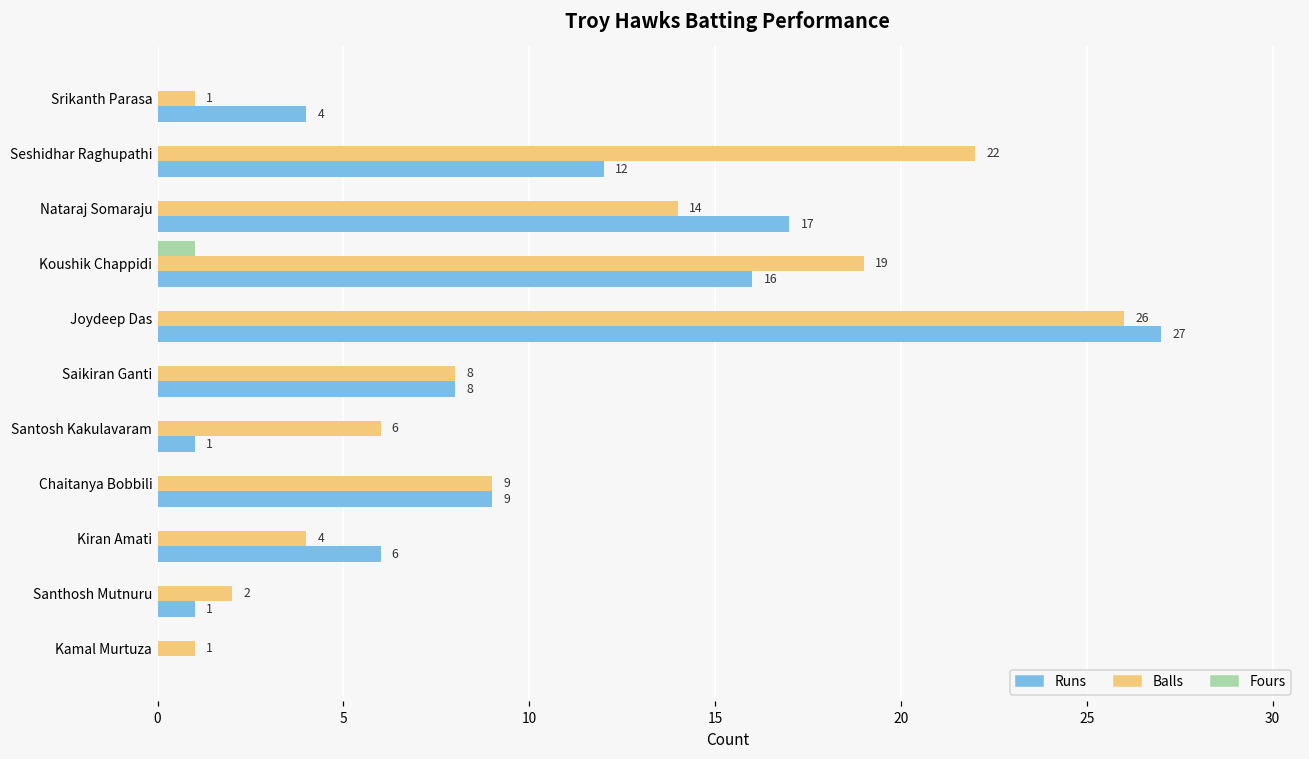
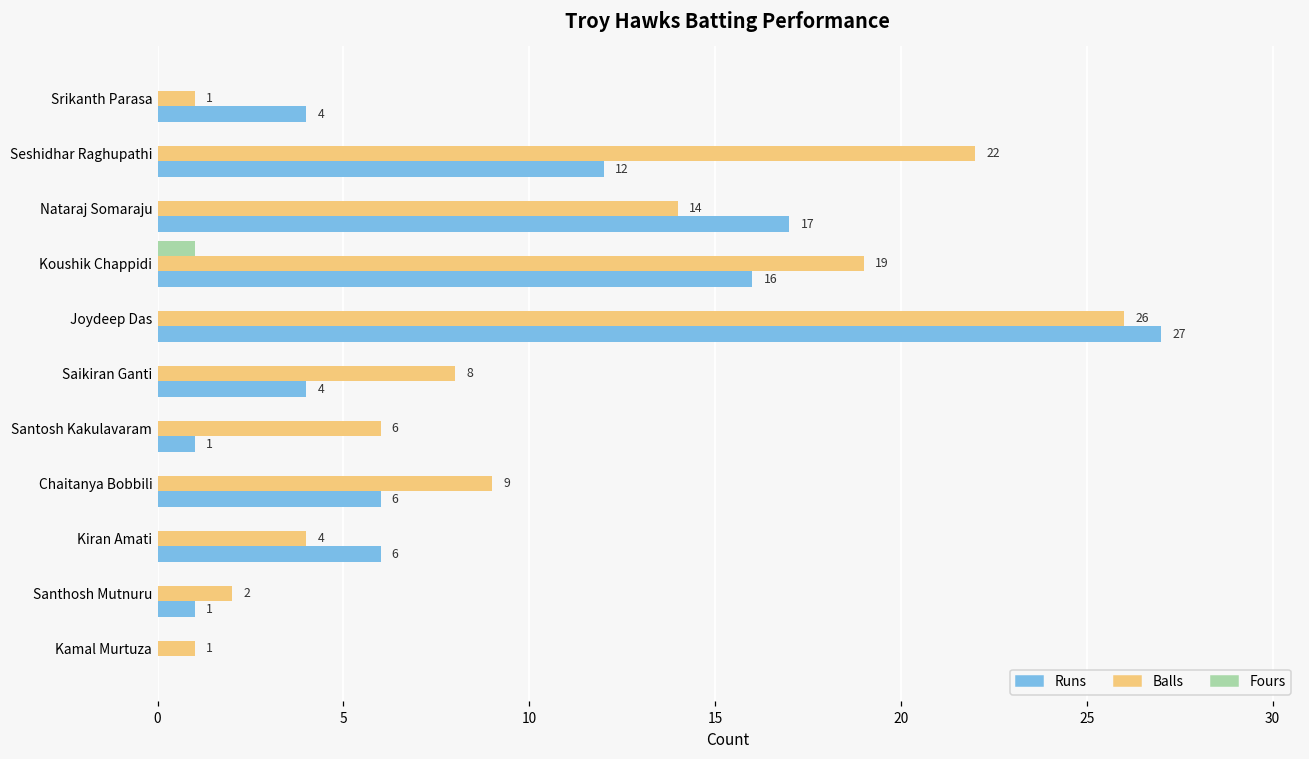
  {
    "Runs": {
      "Srikanth Parasa": 4,
      "Seshidhar Raghupathi": 12,
      "Nataraj Somaraju": 17,
      "Koushik Chappidi": 16,
      "Joydeep Das": 27,
-     "Saikiran Ganti": 8,
+     "Saikiran Ganti": 4,
      "Santosh Kakulavaram": 1,
-     "Chaitanya Bobbili": 9,
+     "Chaitanya Bobbili": 6,
      "Kiran Amati": 6,
      "Santhosh Mutnuru": 1
    },
    "Balls": {
      "Srikanth Parasa": 1,
      "Seshidhar Raghupathi": 22,
      "Nataraj Somaraju": 14,
      "Koushik Chappidi": 19,
      "Joydeep Das": 26,
      "Saikiran Ganti": 8,
      "Santosh Kakulavaram": 6,
      "Chaitanya Bobbili": 9,
      "Kiran Amati": 4,
      "Santhosh Mutnuru": 2,
      "Kamal Murtuza": 1
    },
    "Fours": {
      "Srikanth Parasa": 0.0,
      "Seshidhar Raghupathi": 0.0,
      "Nataraj Somaraju": 0.0,
      "Koushik Chappidi": 1.0,
      "Joydeep Das": 0.0,
      "Saikiran Ganti": 0.0,
      "Santosh Kakulavaram": 0.0,
      "Chaitanya Bobbili": 0.0,
      "Kiran Amati": 0.0,
      "Santhosh Mutnuru": 0.0,
      "Kamal Murtuza": 0.0
    }
  }
